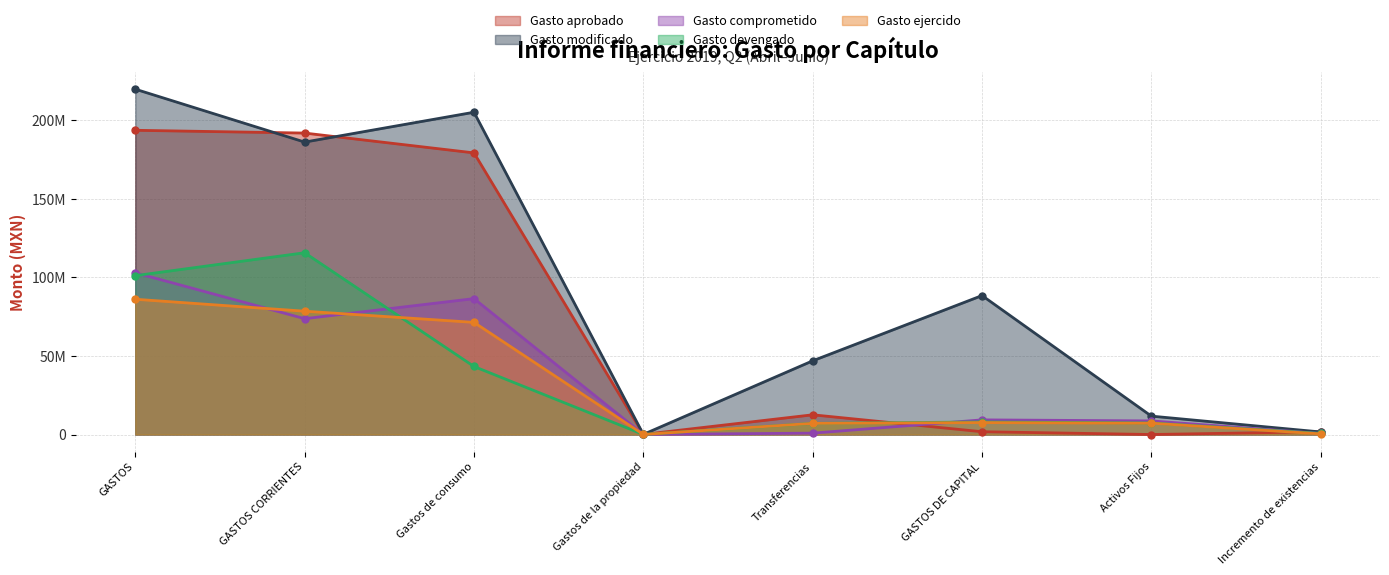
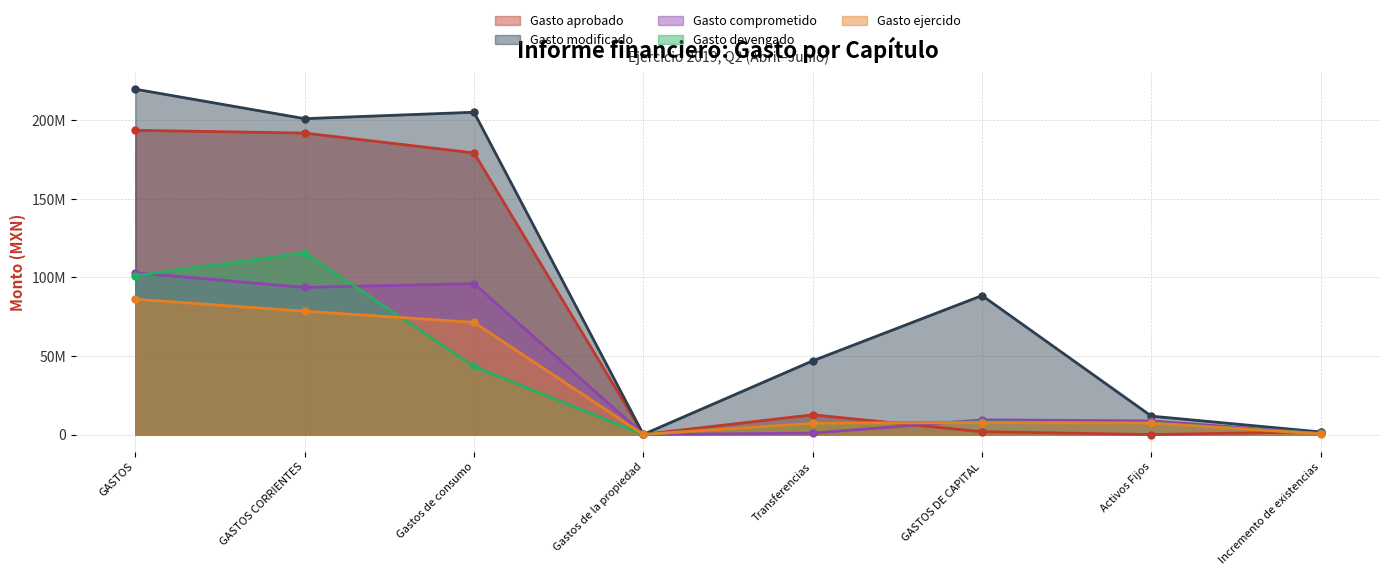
  {
    "Gasto modificado": {
      "GASTOS": 220000000,
-     "GASTOS CORRIENTES": 186000000,
+     "GASTOS CORRIENTES": 201000000,
      "Gastos de consumo": 205000000,
      "Transferencias": 47000000,
      "GASTOS DE CAPITAL": 88000000,
      "Activos Fijos": 12000000
    },
    "Gasto comprometido": {
      "GASTOS": 103000000,
-     "GASTOS CORRIENTES": 74000000,
-     "Gastos de consumo": 87000000,
+     "GASTOS CORRIENTES": 94000000,
+     "Gastos de consumo": 96000000,
      "Transferencias": 1000000
    },
    "Gasto devengado": {
      "GASTOS": 101000000,
      "GASTOS CORRIENTES": 116000000,
      "Gastos de consumo": 43000000
    }
  }
